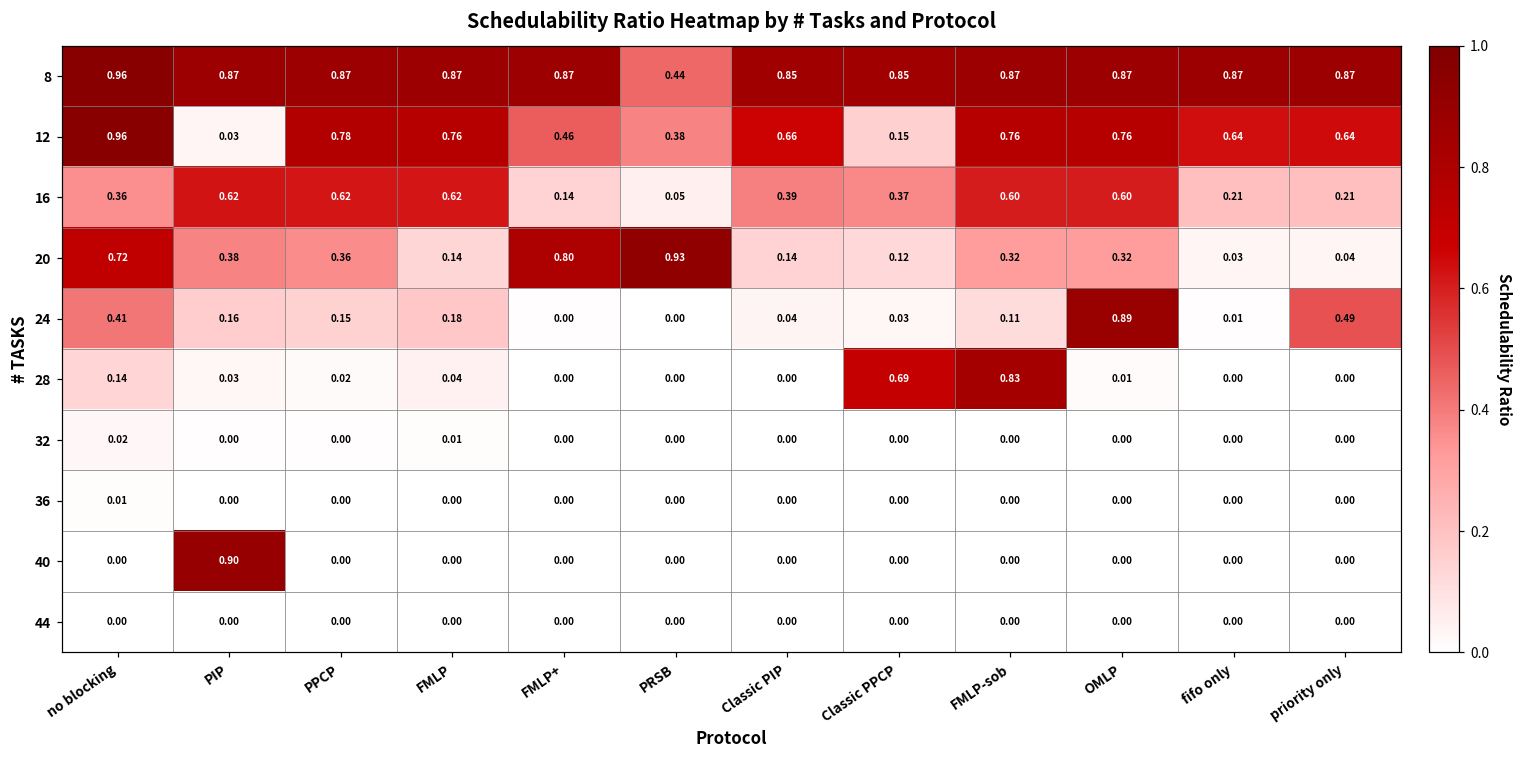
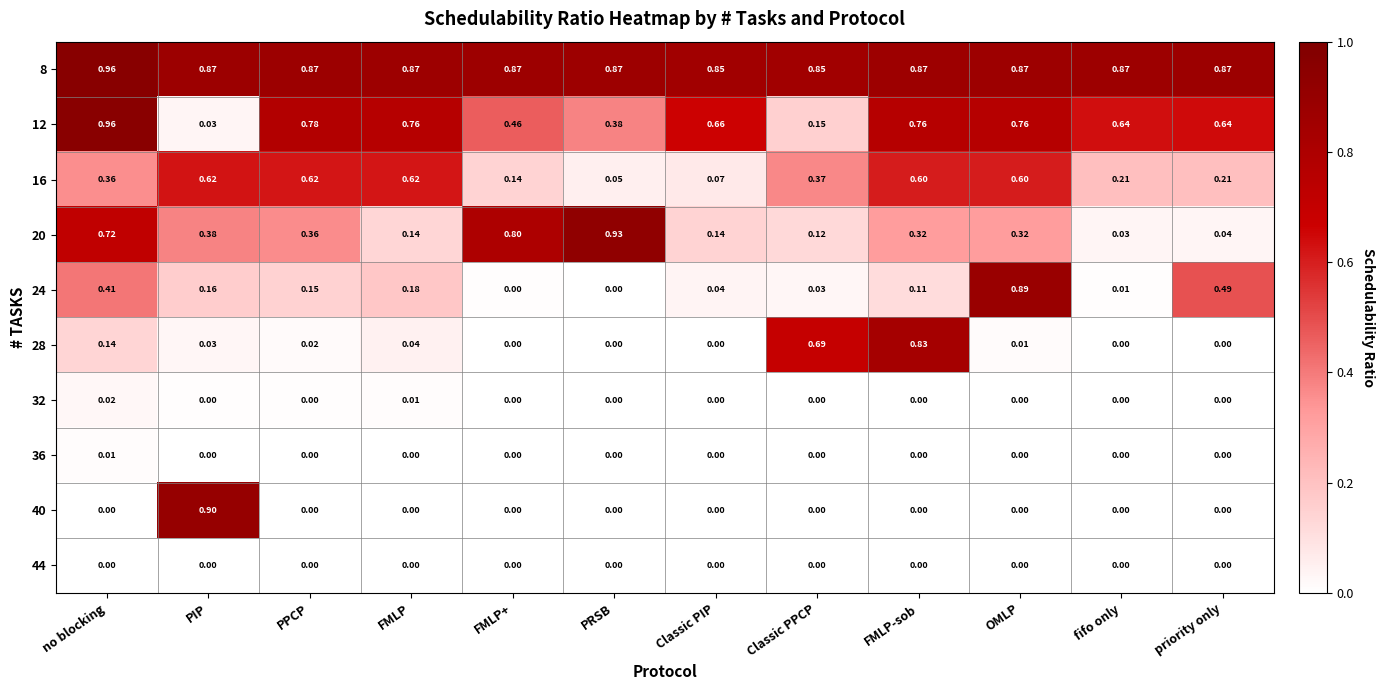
  {
    "8": {
      "no blocking": 0.96,
      "PIP": 0.87,
      "PPCP": 0.87,
      "FMLP": 0.87,
      "FMLP+": 0.87,
-     "PRSB": 0.44,
+     "PRSB": 0.87,
      "Classic PIP": 0.85,
      "Classic PPCP": 0.85,
      "FMLP-sob": 0.87,
      "OMLP": 0.87,
      "fifo only": 0.87,
      "priority only": 0.87
    },
    "12": {
      "no blocking": 0.96,
      "PIP": 0.03,
      "PPCP": 0.78,
      "FMLP": 0.76,
      "FMLP+": 0.46,
      "PRSB": 0.38,
      "Classic PIP": 0.66,
      "Classic PPCP": 0.15,
      "FMLP-sob": 0.76,
      "OMLP": 0.76,
      "fifo only": 0.64,
      "priority only": 0.64
    },
    "16": {
      "no blocking": 0.36,
      "PIP": 0.62,
      "PPCP": 0.62,
      "FMLP": 0.62,
      "FMLP+": 0.14,
      "PRSB": 0.05,
-     "Classic PIP": 0.39,
+     "Classic PIP": 0.07,
      "Classic PPCP": 0.37,
      "FMLP-sob": 0.60,
      "OMLP": 0.60,
      "fifo only": 0.21,
      "priority only": 0.21
    },
    "20": {
      "no blocking": 0.72,
      "PIP": 0.38,
      "PPCP": 0.36,
      "FMLP": 0.14,
      "FMLP+": 0.80,
      "PRSB": 0.93,
      "Classic PIP": 0.14,
      "Classic PPCP": 0.12,
      "FMLP-sob": 0.32,
      "OMLP": 0.32,
      "fifo only": 0.03,
      "priority only": 0.04
    },
    "24": {
      "no blocking": 0.41,
      "PIP": 0.16,
      "PPCP": 0.15,
      "FMLP": 0.18,
      "FMLP+": 0.00,
      "PRSB": 0.00,
      "Classic PIP": 0.04,
      "Classic PPCP": 0.03,
      "FMLP-sob": 0.11,
      "OMLP": 0.89,
      "fifo only": 0.01,
      "priority only": 0.49
    },
    "28": {
      "no blocking": 0.14,
      "PIP": 0.03,
      "PPCP": 0.02,
      "FMLP": 0.04,
      "FMLP+": 0.00,
      "PRSB": 0.00,
      "Classic PIP": 0.00,
      "Classic PPCP": 0.69,
      "FMLP-sob": 0.83,
      "OMLP": 0.01,
      "fifo only": 0.00,
      "priority only": 0.00
    },
    "32": {
      "no blocking": 0.02,
      "PIP": 0.00,
      "PPCP": 0.00,
      "FMLP": 0.01,
      "FMLP+": 0.00,
      "PRSB": 0.00,
      "Classic PIP": 0.00,
      "Classic PPCP": 0.00,
      "FMLP-sob": 0.00,
      "OMLP": 0.00,
      "fifo only": 0.00,
      "priority only": 0.00
    },
    "36": {
      "no blocking": 0.01,
      "PIP": 0.00,
      "PPCP": 0.00,
      "FMLP": 0.00,
      "FMLP+": 0.00,
      "PRSB": 0.00,
      "Classic PIP": 0.00,
      "Classic PPCP": 0.00,
      "FMLP-sob": 0.00,
      "OMLP": 0.00,
      "fifo only": 0.00,
      "priority only": 0.00
    },
    "40": {
      "no blocking": 0.00,
      "PIP": 0.90,
      "PPCP": 0.00,
      "FMLP": 0.00,
      "FMLP+": 0.00,
      "PRSB": 0.00,
      "Classic PIP": 0.00,
      "Classic PPCP": 0.00,
      "FMLP-sob": 0.00,
      "OMLP": 0.00,
      "fifo only": 0.00,
      "priority only": 0.00
    },
    "44": {
      "no blocking": 0.00,
      "PIP": 0.00,
      "PPCP": 0.00,
      "FMLP": 0.00,
      "FMLP+": 0.00,
      "PRSB": 0.00,
      "Classic PIP": 0.00,
      "Classic PPCP": 0.00,
      "FMLP-sob": 0.00,
      "OMLP": 0.00,
      "fifo only": 0.00,
      "priority only": 0.00
    }
  }
